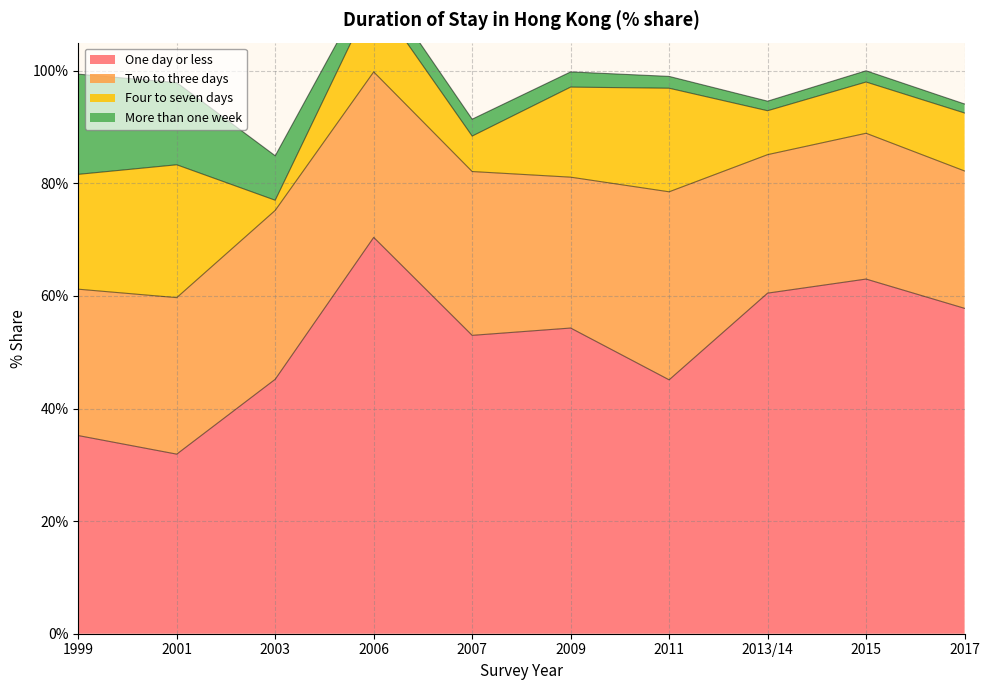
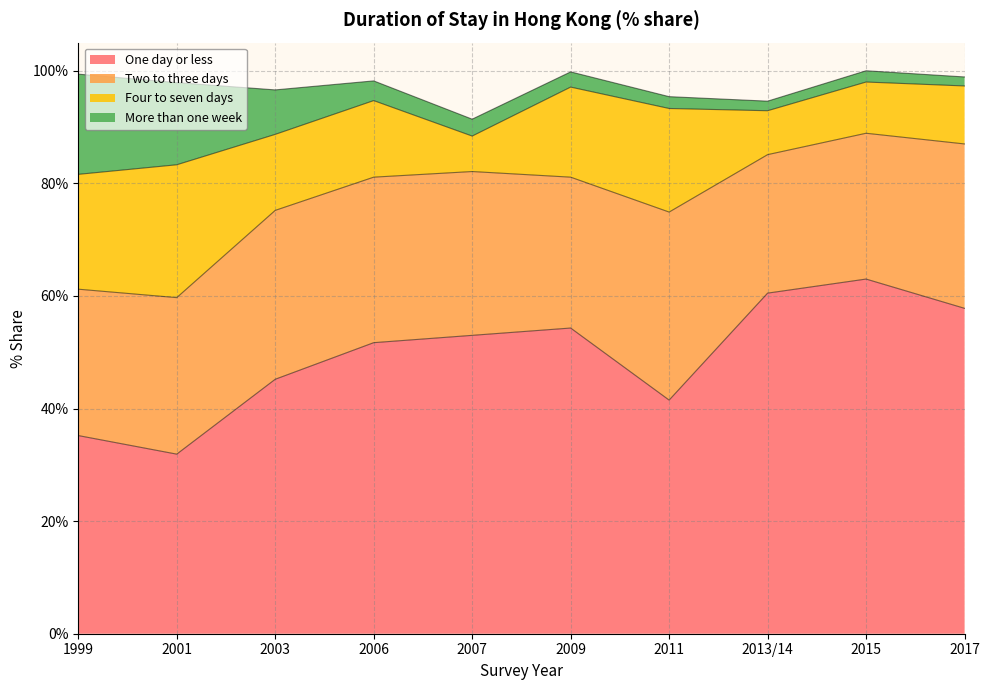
  {
    "One day or less": {
      "1999": "35%",
      "2001": "32%",
      "2003": "45%",
-     "2006": "70%",
+     "2006": "52%",
      "2007": "53%",
      "2009": "54%",
-     "2011": "45%",
+     "2011": "42%",
      "2013/14": "61%",
      "2015": "63%",
      "2017": "58%"
    },
    "Two to three days": {
      "1999": "26%",
      "2001": "28%",
      "2003": "30%",
      "2006": "29%",
      "2007": "29%",
      "2009": "27%",
      "2011": "33%",
      "2013/14": "25%",
      "2015": "26%",
-     "2017": "24%"
+     "2017": "29%"
    },
    "Four to seven days": {
      "1999": "20%",
      "2001": "24%",
-     "2003": "2%",
+     "2003": "14%",
      "2007": "6%",
      "2009": "16%",
      "2011": "18%",
      "2013/14": "8%",
      "2015": "9%",
      "2017": "10%"
    },
    "More than one week": {
      "1999": "18%",
      "2003": "8%",
      "2007": "3%",
      "2009": "3%",
      "2011": "2%",
      "2013/14": "2%",
      "2015": "2%",
      "2017": "2%"
    }
  }
